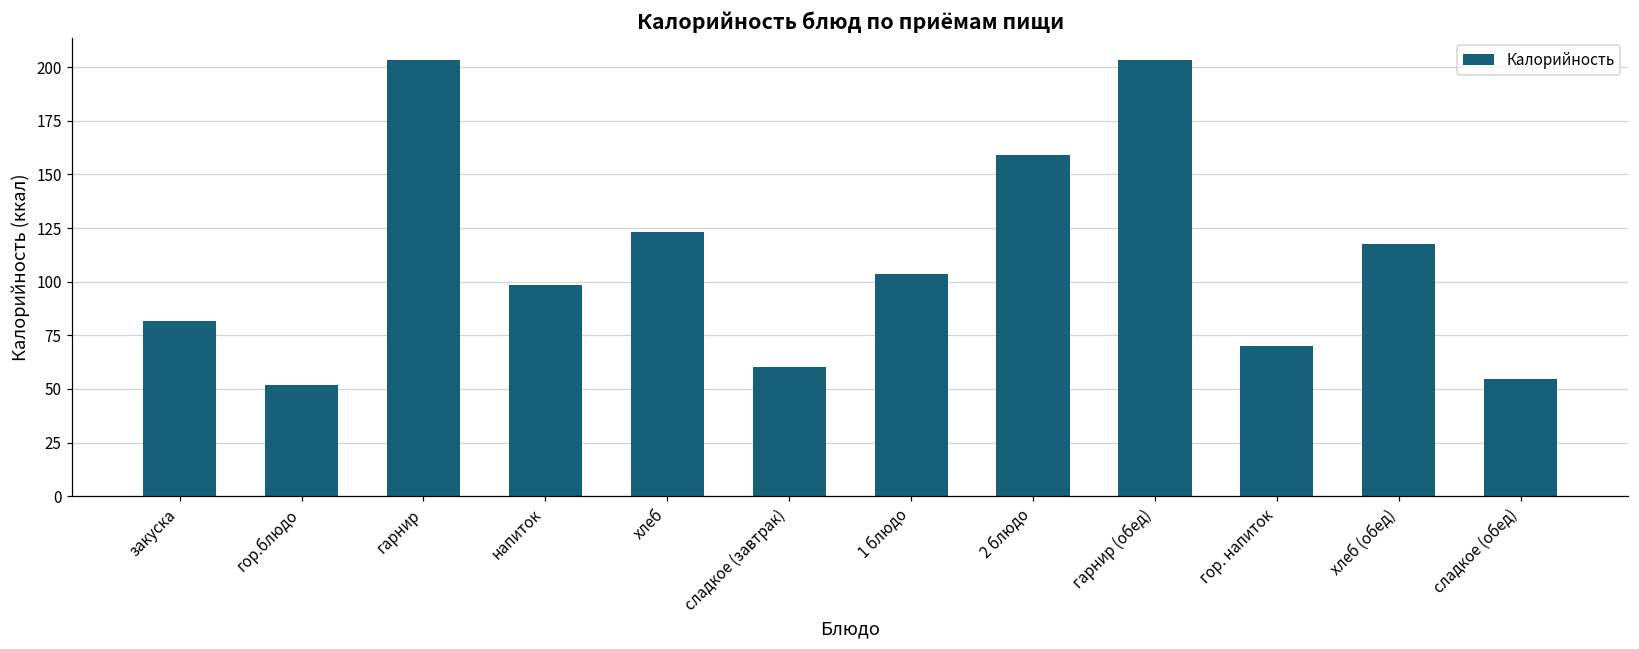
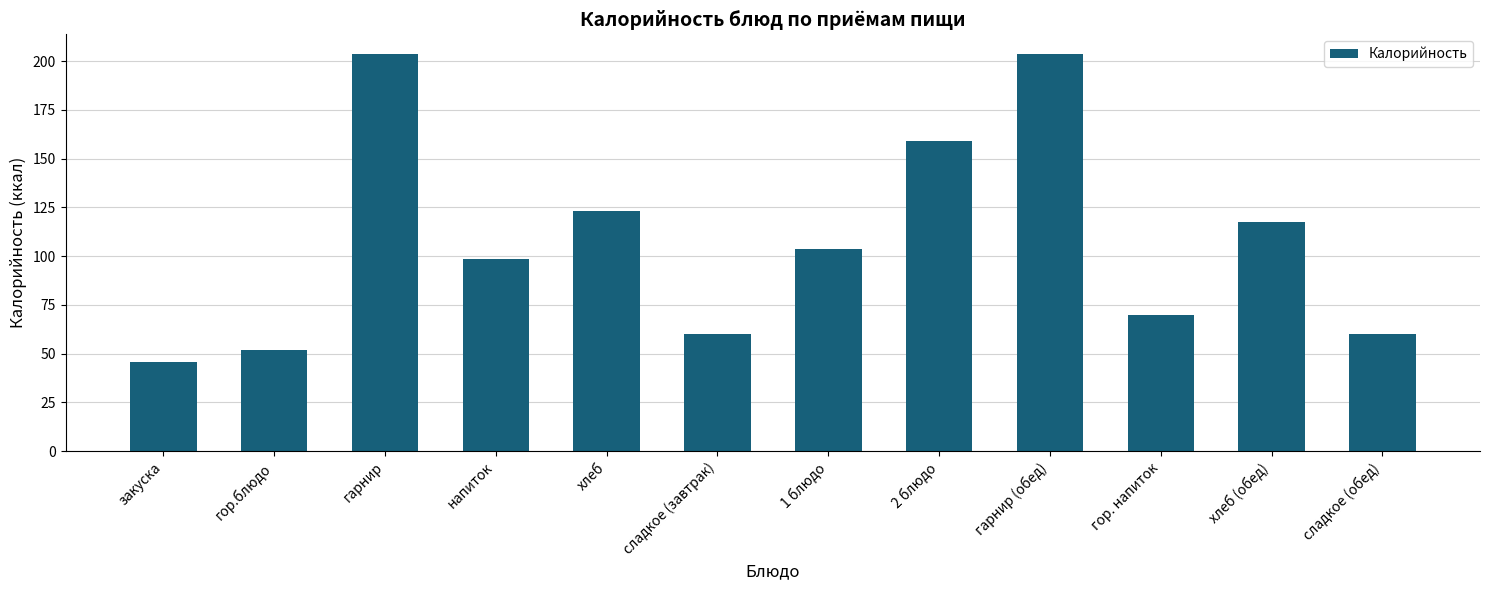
  {
-   "закуска": 82,
+   "закуска": 46,
    "гор.блюдо": 52,
    "гарнир": 204,
    "напиток": 98,
    "хлеб": 123,
    "сладкое (завтрак)": 60,
    "1 блюдо": 104,
    "2 блюдо": 159,
    "гарнир (обед)": 204,
    "гор. напиток": 70,
    "хлеб (обед)": 118,
-   "сладкое (обед)": 54
+   "сладкое (обед)": 60
  }
